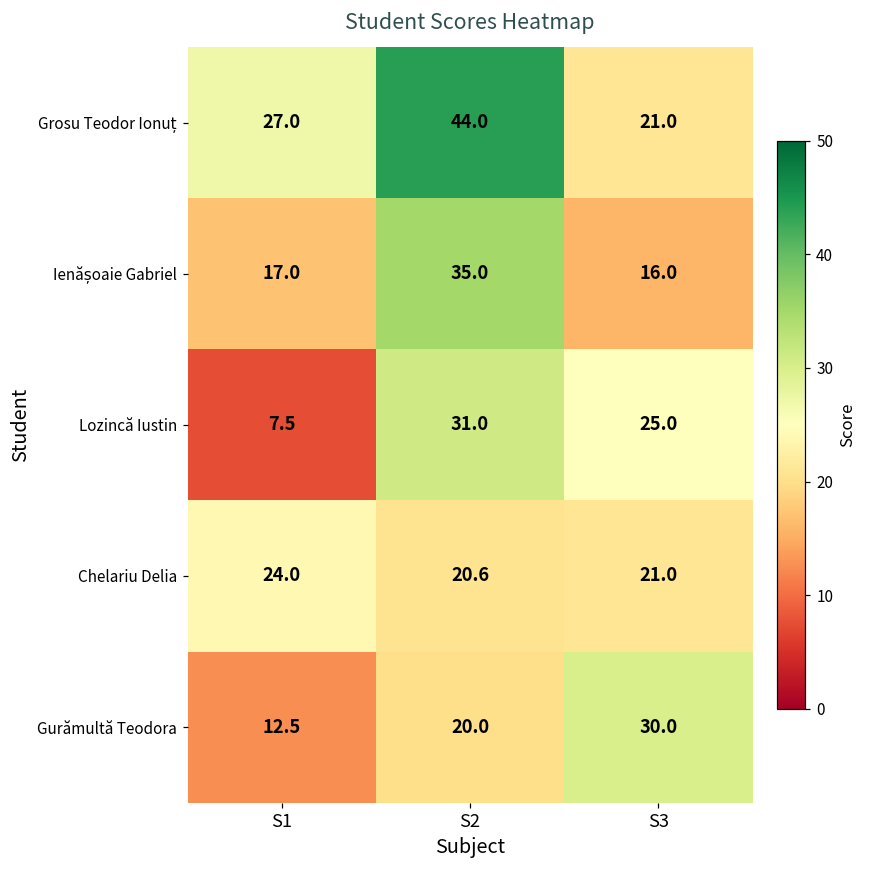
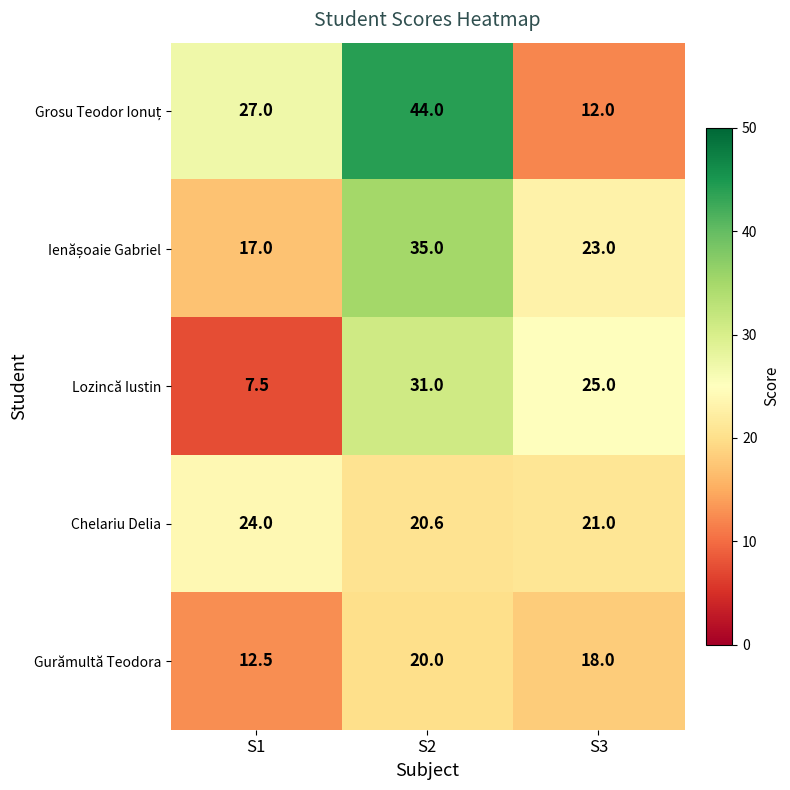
  {
    "Grosu Teodor Ionuț": {
      "S1": 27.0,
      "S2": 44.0,
-     "S3": 21.0
+     "S3": 12.0
    },
    "Ienășoaie Gabriel": {
      "S1": 17.0,
      "S2": 35.0,
-     "S3": 16.0
+     "S3": 23.0
    },
    "Lozincă Iustin": {
      "S1": 7.5,
      "S2": 31.0,
      "S3": 25.0
    },
    "Chelariu Delia": {
      "S1": 24.0,
      "S2": 20.6,
      "S3": 21.0
    },
    "Gurămultă Teodora": {
      "S1": 12.5,
      "S2": 20.0,
-     "S3": 30.0
+     "S3": 18.0
    }
  }
